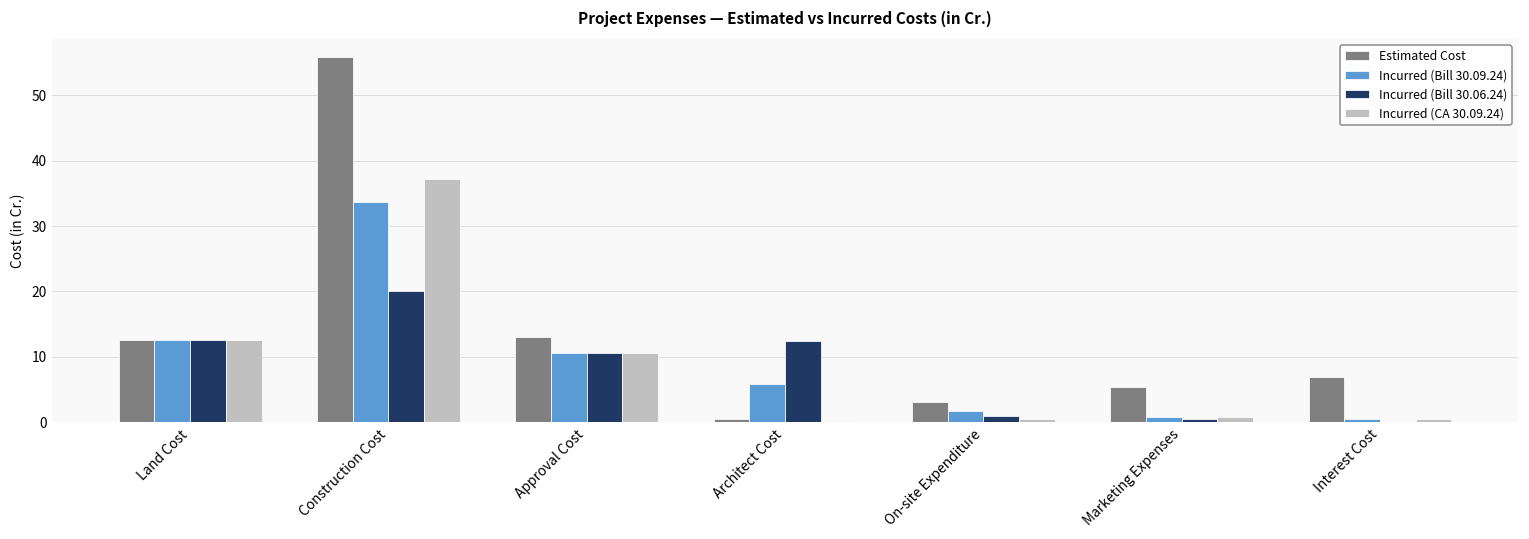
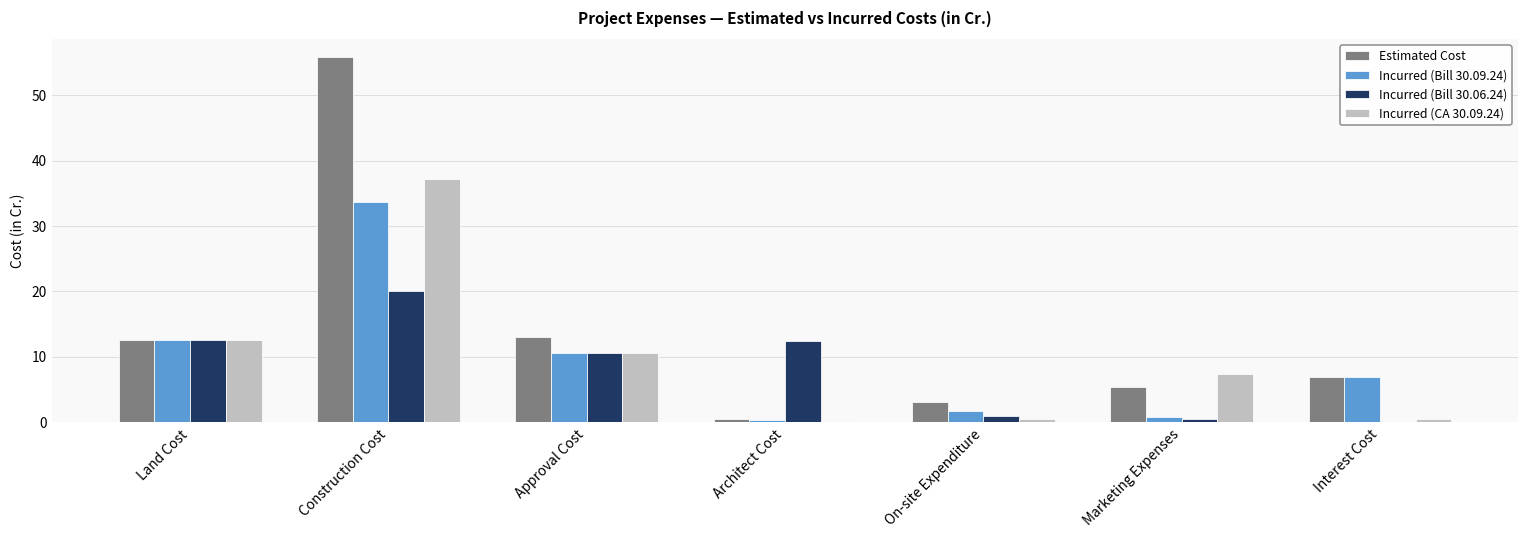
  {
    "Estimated Cost": {
      "Land Cost": 13,
      "Construction Cost": 56,
      "Approval Cost": 13,
      "Architect Cost": 1,
      "On-site Expenditure": 3,
      "Marketing Expenses": 5,
      "Interest Cost": 7
    },
    "Incurred (Bill 30.09.24)": {
      "Land Cost": 13,
      "Construction Cost": 34,
      "Approval Cost": 11,
-     "Architect Cost": 6,
+     "Architect Cost": 0,
      "On-site Expenditure": 2,
      "Marketing Expenses": 1,
-     "Interest Cost": 1
+     "Interest Cost": 7
    },
    "Incurred (Bill 30.06.24)": {
      "Land Cost": 13,
      "Construction Cost": 20,
      "Approval Cost": 11,
      "Architect Cost": 12,
      "On-site Expenditure": 1,
      "Marketing Expenses": 0
    },
    "Incurred (CA 30.09.24)": {
      "Land Cost": 13,
      "Construction Cost": 37,
      "Approval Cost": 11,
      "On-site Expenditure": 1,
-     "Marketing Expenses": 1,
+     "Marketing Expenses": 7,
      "Interest Cost": 1
    }
  }
